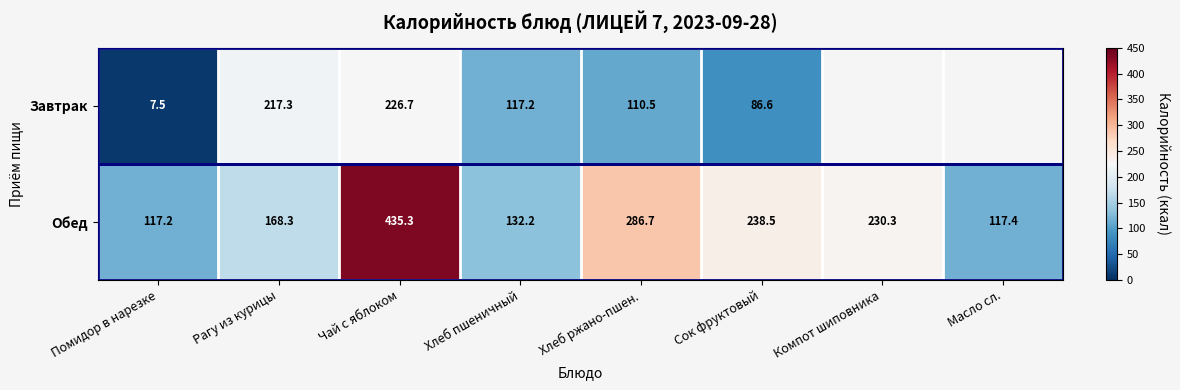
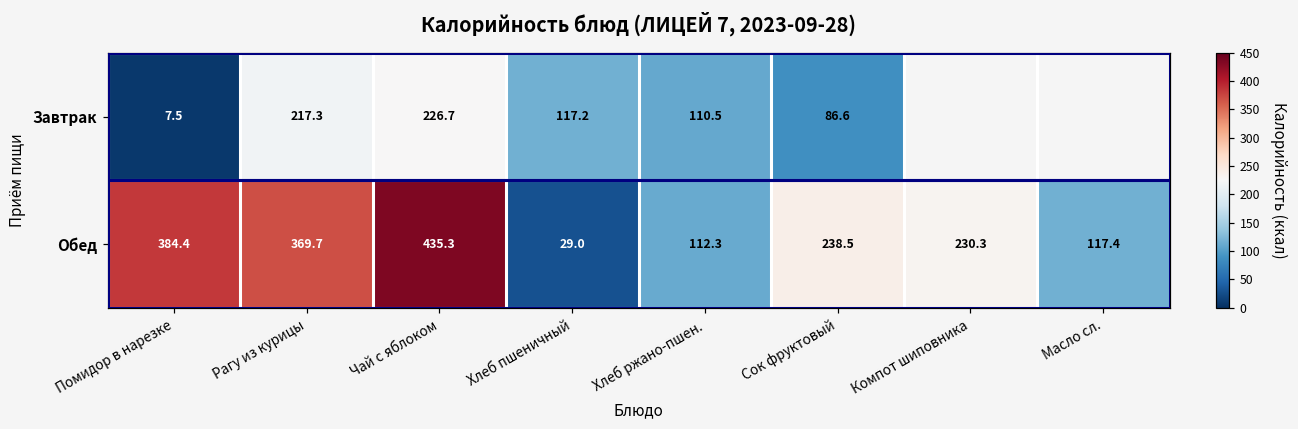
  {
    "Завтрак": {
      "Помидор в нарезке": 7.5,
      "Рагу из курицы": 217.3,
      "Чай с яблоком": 226.7,
      "Хлеб пшеничный": 117.2,
      "Хлеб ржано-пшен.": 110.5,
      "Сок фруктовый": 86.6
    },
    "Обед": {
-     "Помидор в нарезке": 117.2,
-     "Рагу из курицы": 168.3,
+     "Помидор в нарезке": 384.4,
+     "Рагу из курицы": 369.7,
      "Чай с яблоком": 435.3,
-     "Хлеб пшеничный": 132.2,
-     "Хлеб ржано-пшен.": 286.7,
+     "Хлеб пшеничный": 29.0,
+     "Хлеб ржано-пшен.": 112.3,
      "Сок фруктовый": 238.5,
      "Компот шиповника": 230.3,
      "Масло сл.": 117.4
    }
  }
